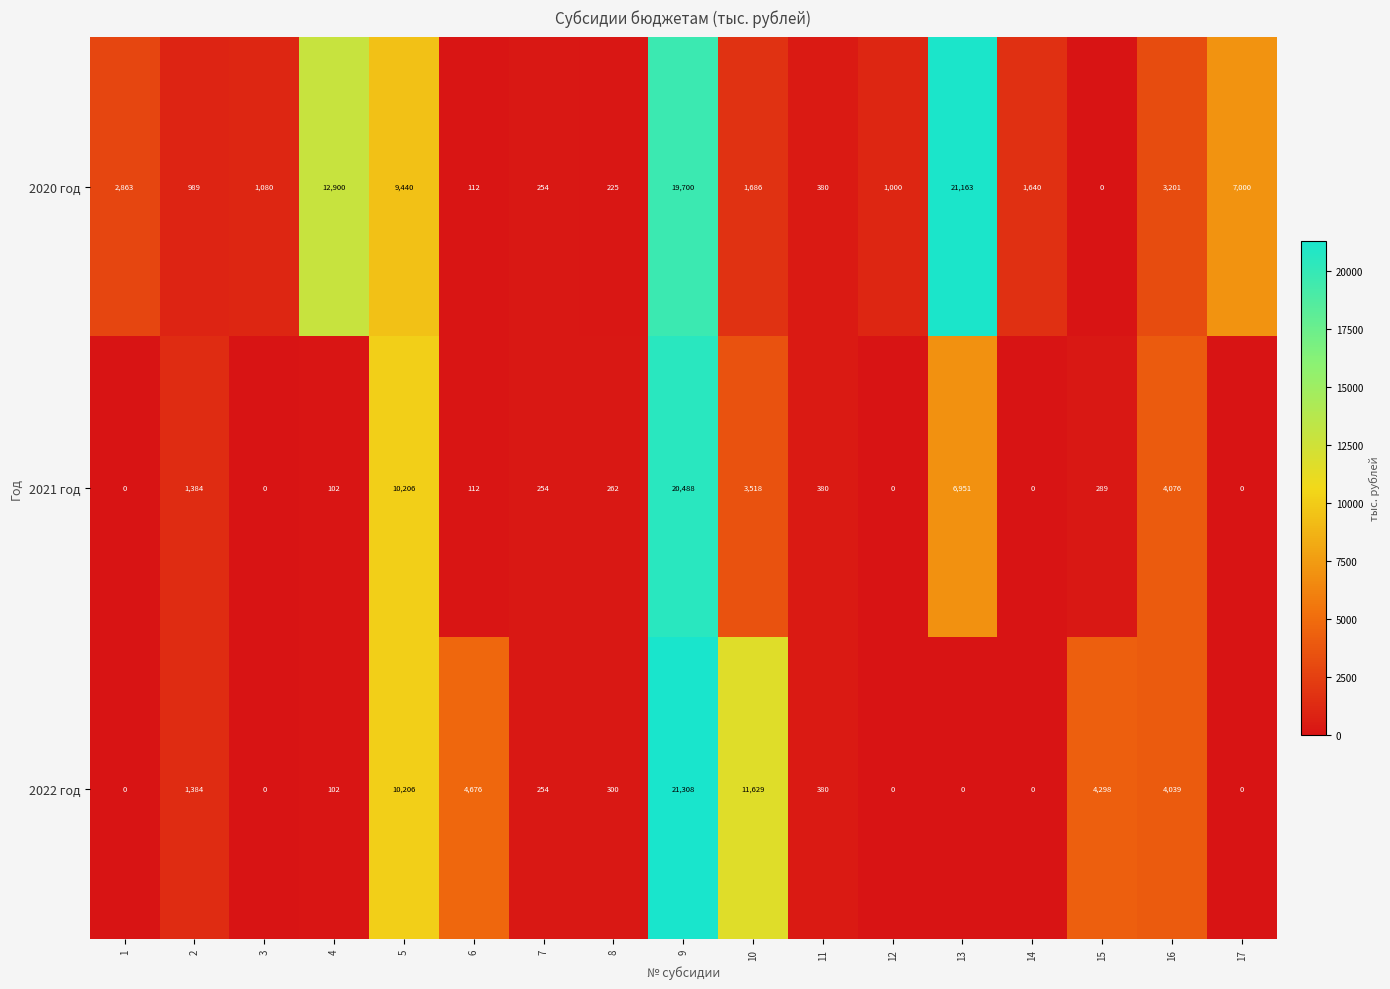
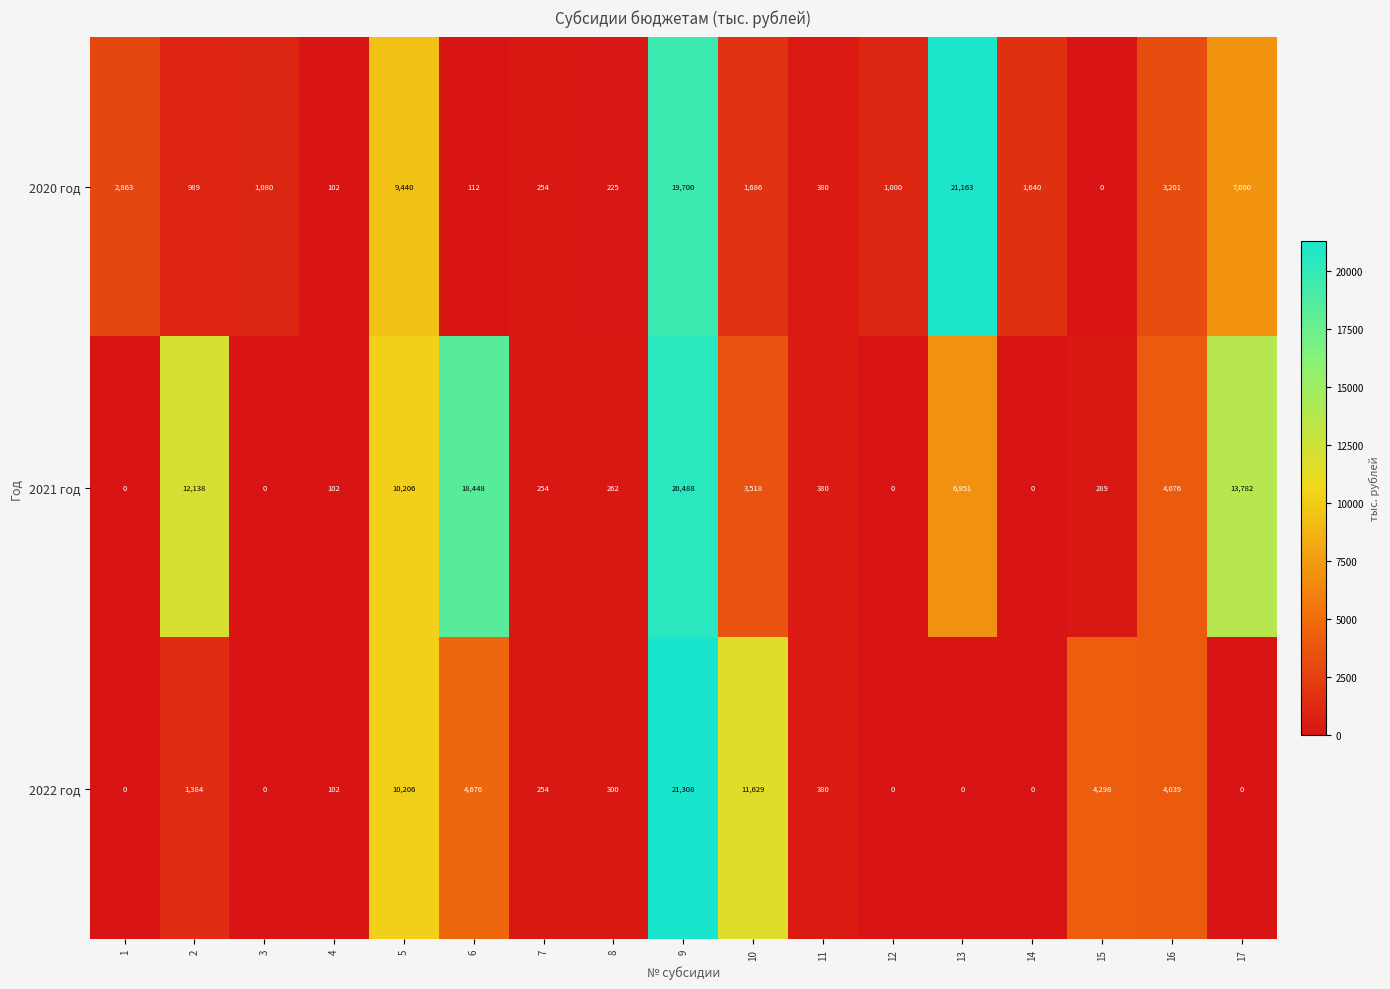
  {
    "2020 год": {
      "1": "2,863",
      "2": "989",
      "3": "1,080",
-     "4": "12,900",
+     "4": "102",
      "5": "9,440",
      "6": "112",
      "7": "254",
      "8": "225",
      "9": "19,700",
      "10": "1,686",
      "11": "380",
      "12": "1,000",
      "13": "21,163",
      "14": "1,640",
      "15": "0",
      "16": "3,201",
      "17": "7,000"
    },
    "2021 год": {
      "1": "0",
-     "2": "1,384",
+     "2": "12,138",
      "3": "0",
      "4": "102",
      "5": "10,206",
-     "6": "112",
+     "6": "18,448",
      "7": "254",
      "8": "262",
      "9": "20,488",
      "10": "3,518",
      "11": "380",
      "12": "0",
      "13": "6,951",
      "14": "0",
      "15": "289",
      "16": "4,076",
-     "17": "0"
+     "17": "13,782"
    },
    "2022 год": {
      "1": "0",
      "2": "1,384",
      "3": "0",
      "4": "102",
      "5": "10,206",
      "6": "4,676",
      "7": "254",
      "8": "300",
      "9": "21,308",
      "10": "11,629",
      "11": "380",
      "12": "0",
      "13": "0",
      "14": "0",
      "15": "4,298",
      "16": "4,039",
      "17": "0"
    }
  }
